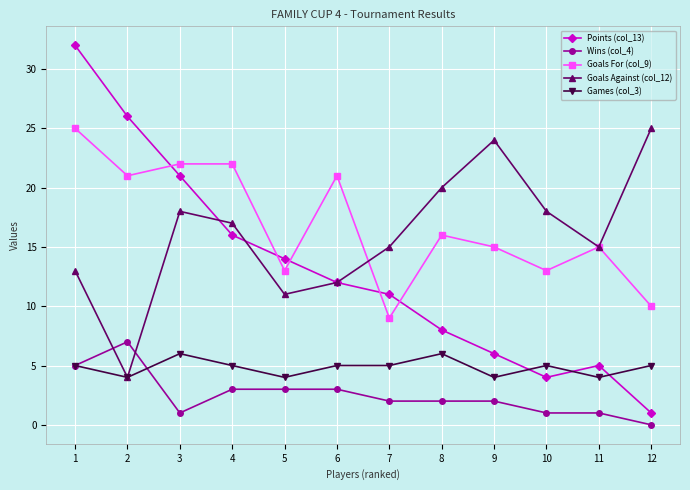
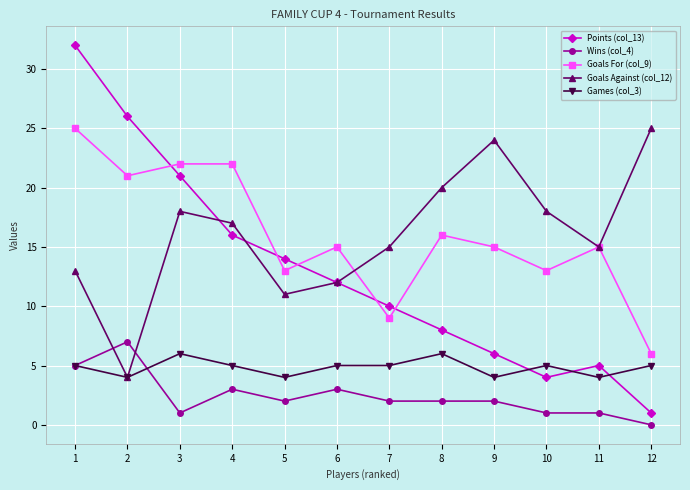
  {
    "Points (col_13)": {
      "1": 32,
      "2": 26,
      "3": 21,
      "4": 16,
      "5": 14,
-     "7": 11,
+     "7": 10,
      "8": 8,
      "9": 6,
      "10": 4,
      "11": 5,
      "12": 1
    },
    "Wins (col_4)": {
      "2": 7,
      "3": 1,
      "4": 3,
-     "5": 3,
+     "5": 2,
      "6": 3,
      "7": 2,
      "8": 2,
      "9": 2,
      "10": 1,
      "11": 1,
      "12": 0
    },
    "Goals For (col_9)": {
      "1": 25,
      "2": 21,
      "3": 22,
      "4": 22,
      "5": 13,
-     "6": 21,
+     "6": 15,
      "7": 9,
      "8": 16,
      "9": 15,
      "10": 13,
-     "12": 10
+     "12": 6
    }
  }
